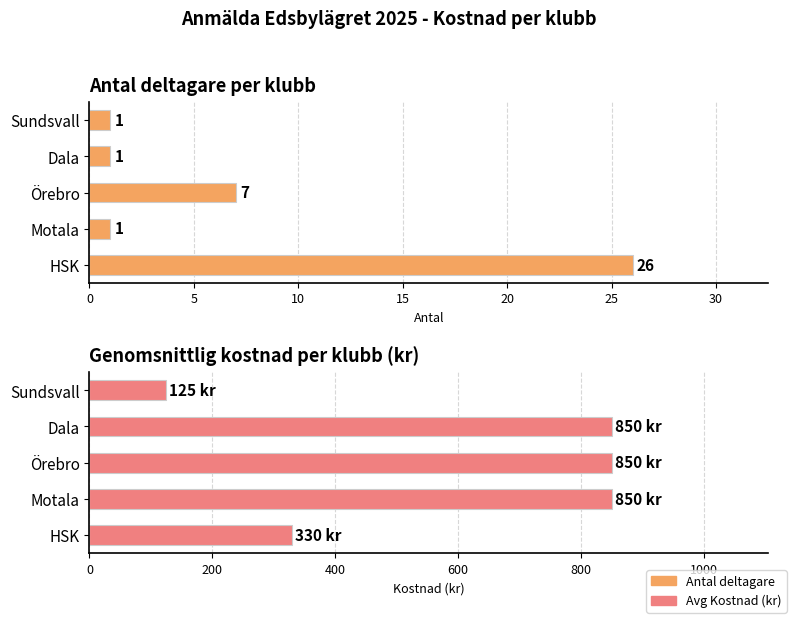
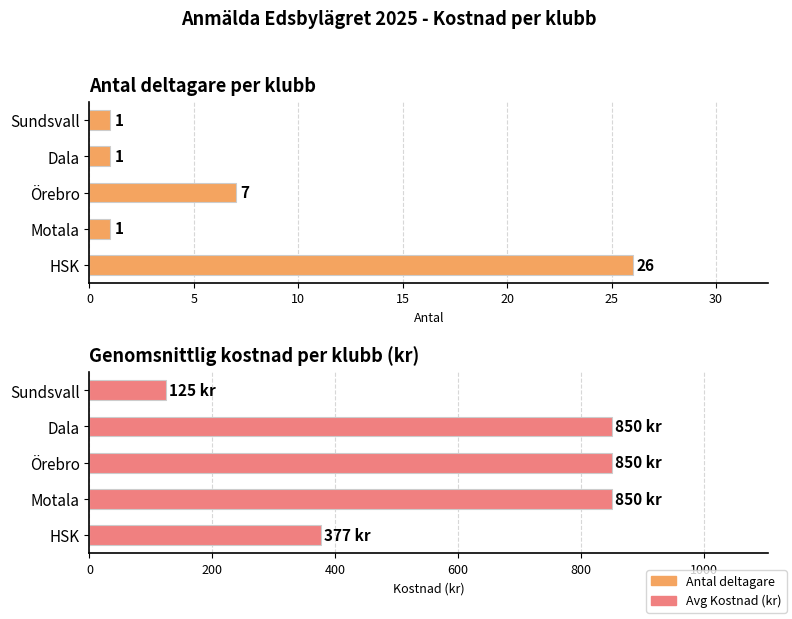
  {
    "Antal deltagare per klubb": {
      "Sundsvall": 1,
      "Dala": 1,
      "Örebro": 7,
      "Motala": 1,
      "HSK": 26
    },
    "Genomsnittlig kostnad per klubb (kr)": {
      "Sundsvall": 125,
      "Dala": 850,
      "Örebro": 850,
      "Motala": 850,
-     "HSK": 330
+     "HSK": 377
    }
  }
